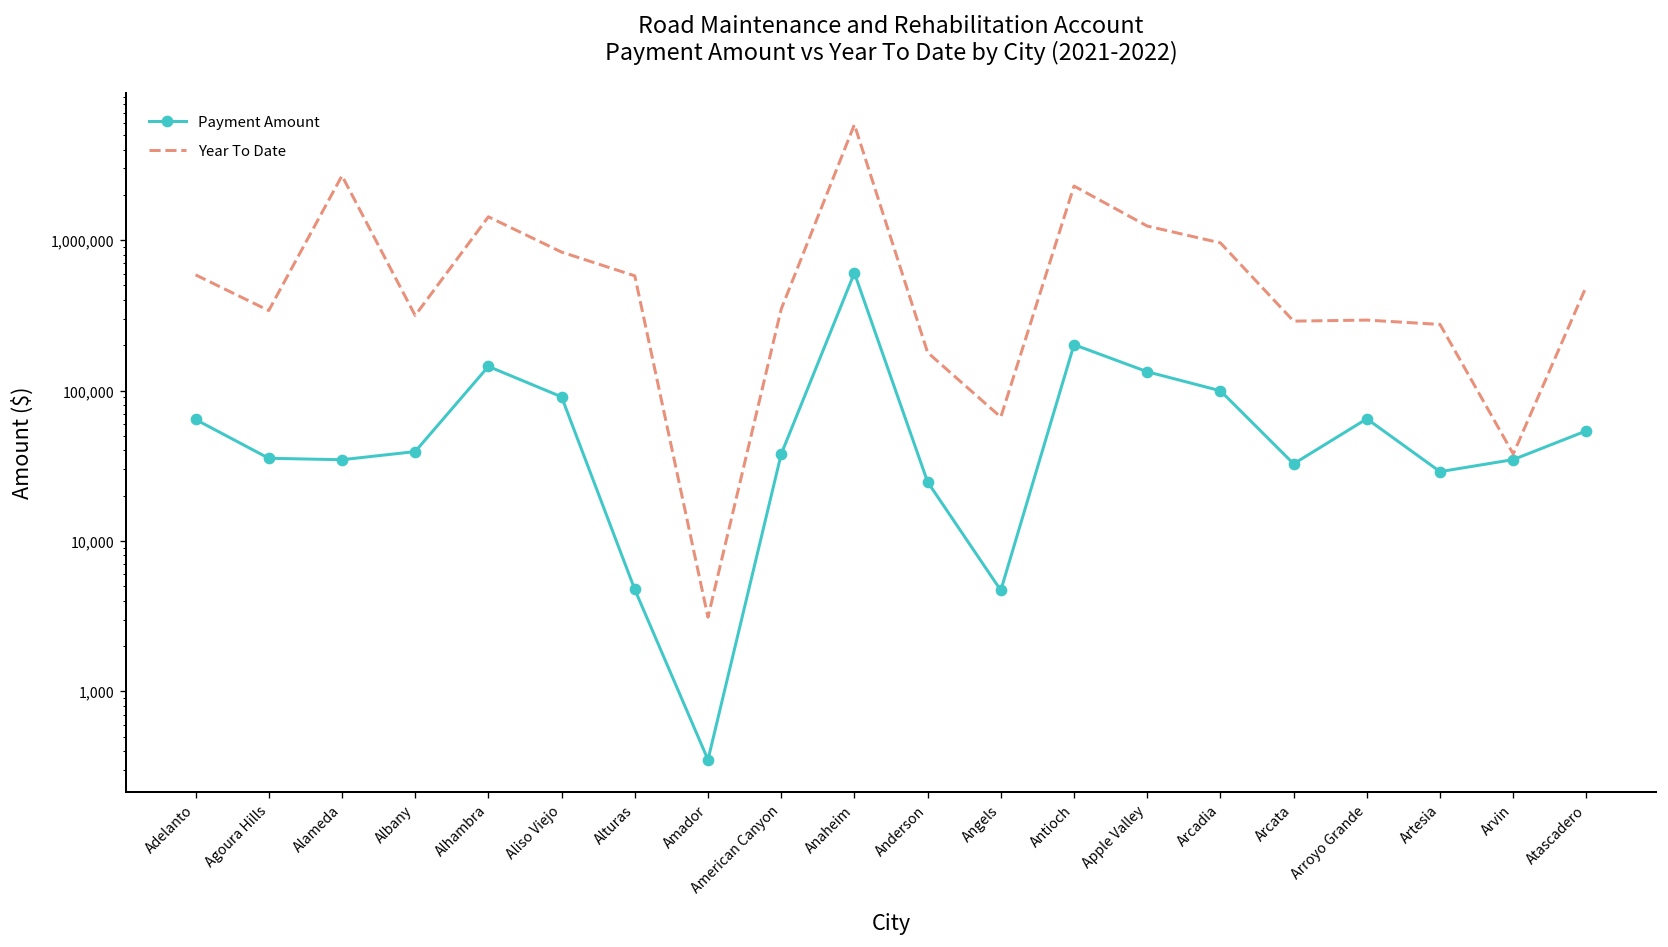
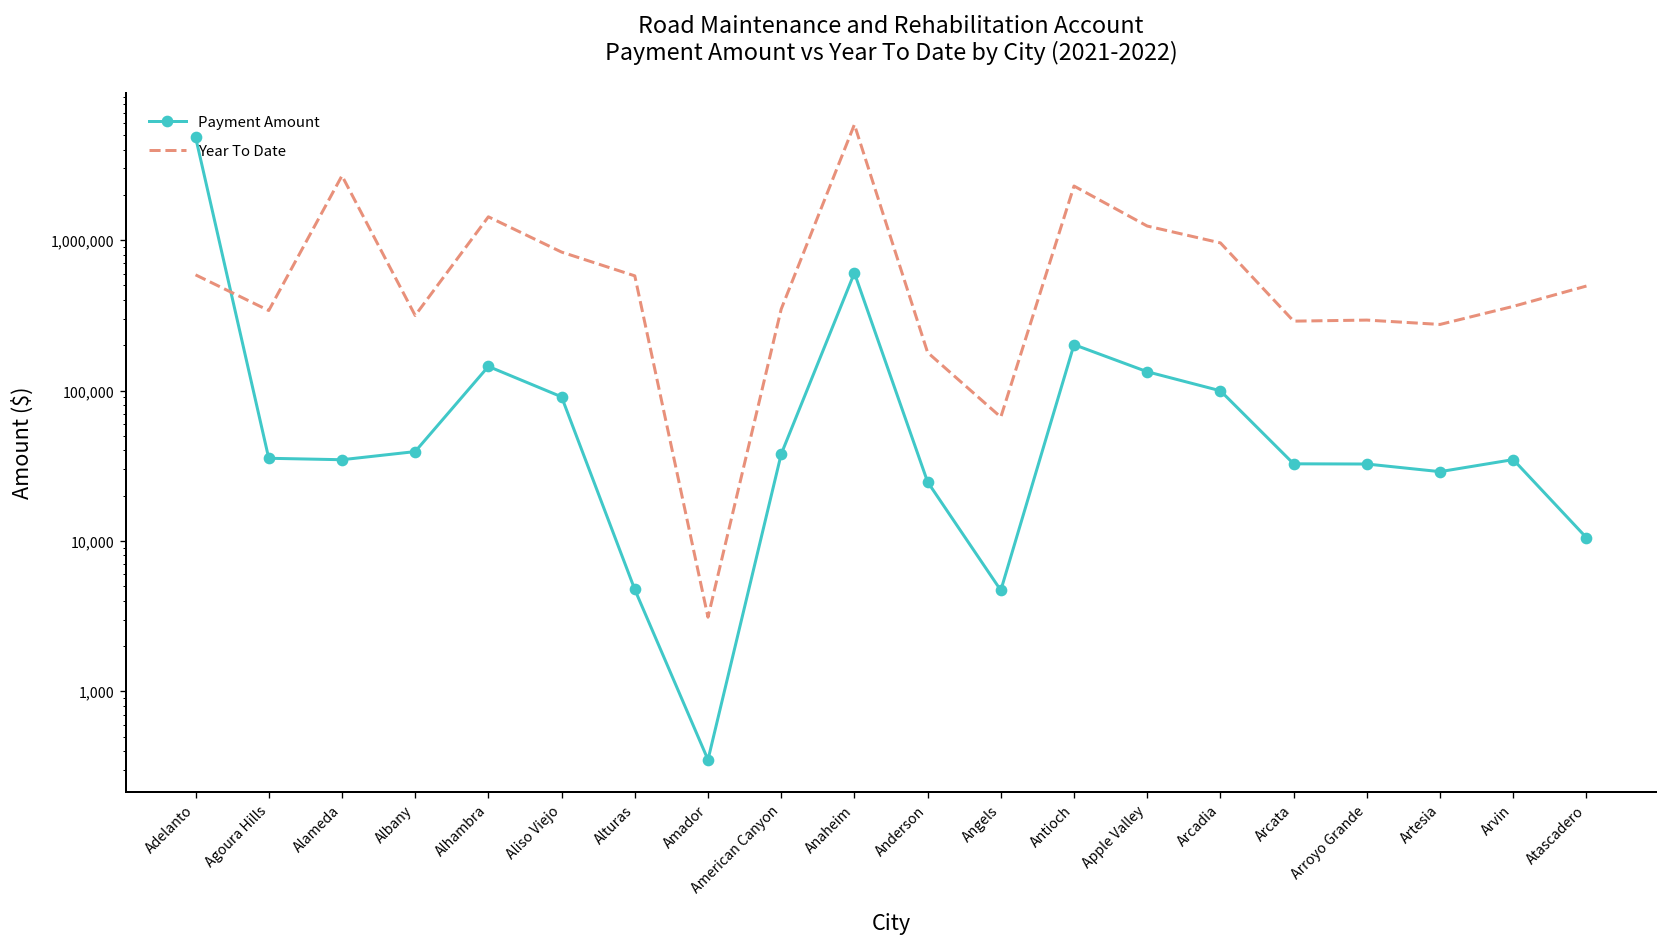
  {
    "Payment Amount": {
-     "Adelanto": "60,000",
+     "Adelanto": "4,900,000",
      "Agoura Hills": "35,000",
      "Alameda": "35,000",
      "Albany": "39,000",
      "Alhambra": "140,000",
      "Aliso Viejo": "90,000",
      "Alturas": "4,800",
      "Amador": "350",
      "American Canyon": "38,000",
      "Anaheim": "600,000",
      "Anderson": "25,000",
      "Angels": "4,700",
      "Antioch": "200,000",
      "Apple Valley": "130,000",
      "Arcadia": "100,000",
      "Arcata": "33,000",
-     "Arroyo Grande": "60,000",
+     "Arroyo Grande": "32,000",
      "Artesia": "29,000",
      "Arvin": "35,000",
-     "Atascadero": "54,000"
+     "Atascadero": "11,000"
    },
    "Year To Date": {
      "Adelanto": "600,000",
      "Agoura Hills": "340,000",
      "Alameda": "2,700,000",
      "Albany": "320,000",
      "Alhambra": "1,400,000",
      "Aliso Viejo": "800,000",
      "Alturas": "600,000",
      "Amador": "3,100",
      "American Canyon": "350,000",
      "Anaheim": "6,000,000",
      "Anderson": "180,000",
      "Angels": "70,000",
      "Antioch": "2,300,000",
      "Apple Valley": "1,200,000",
      "Arcadia": "1,000,000",
      "Arcata": "290,000",
      "Arroyo Grande": "290,000",
      "Artesia": "280,000",
-     "Arvin": "38,000",
+     "Arvin": "360,000",
      "Atascadero": "500,000"
    }
  }
